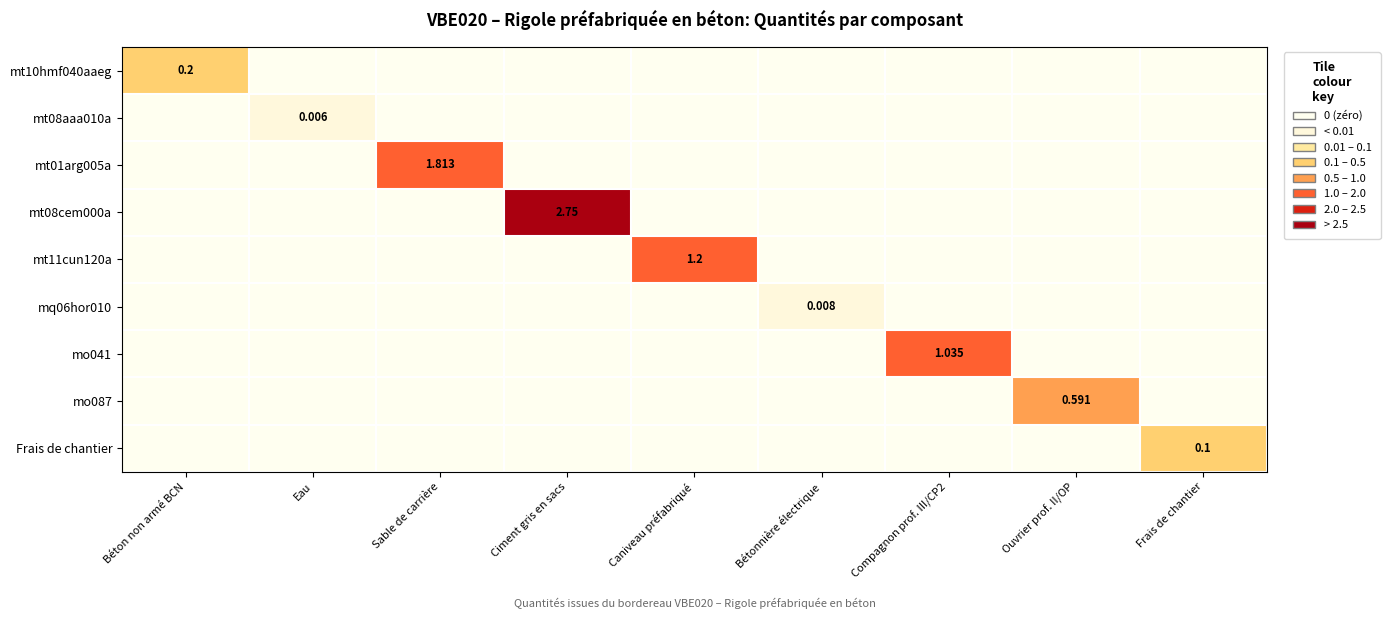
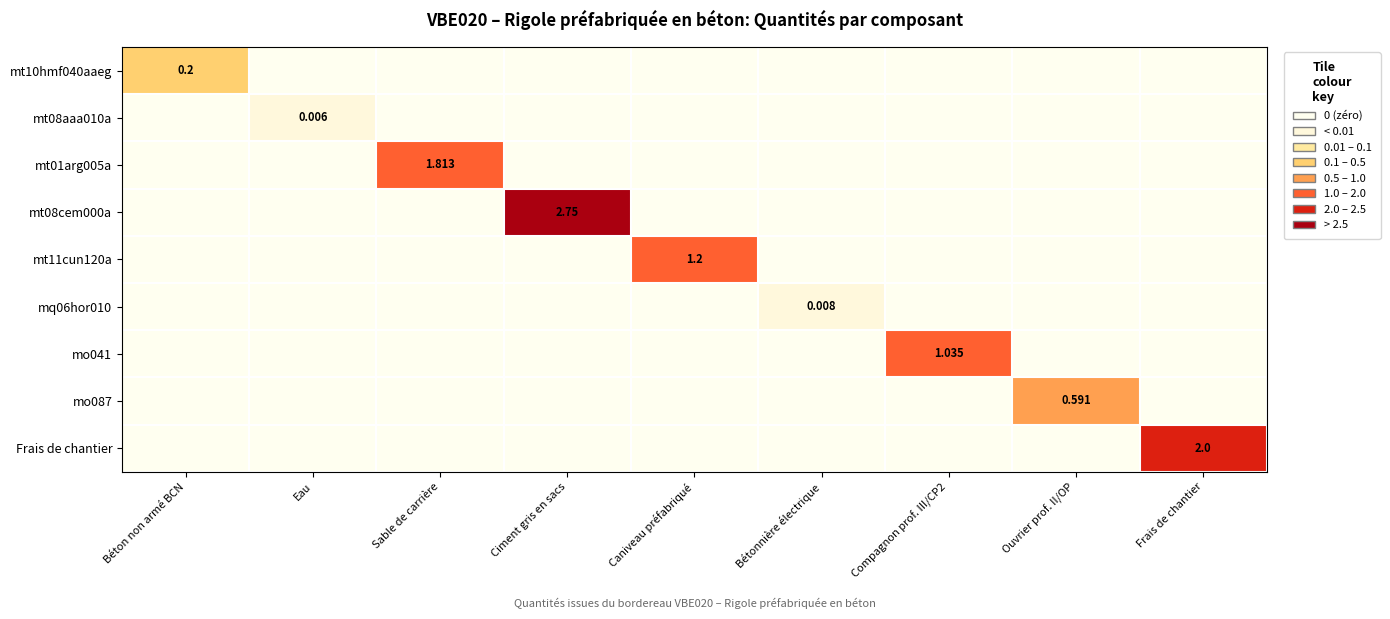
  {
    "mt10hmf040aaeg": {
      "Béton non armé BCN": 0.2
    },
    "mt08aaa010a": {
      "Eau": 0.006
    },
    "mt01arg005a": {
      "Sable de carrière": 1.813
    },
    "mt08cem000a": {
      "Ciment gris en sacs": 2.75
    },
    "mt11cun120a": {
      "Caniveau préfabriqué": 1.2
    },
    "mq06hor010": {
      "Bétonnière électrique": 0.008
    },
    "mo041": {
      "Compagnon prof. III/CP2": 1.035
    },
    "mo087": {
      "Ouvrier prof. II/OP": 0.591
    },
    "Frais de chantier": {
-     "Frais de chantier": 0.1
+     "Frais de chantier": 2.0
    }
  }
